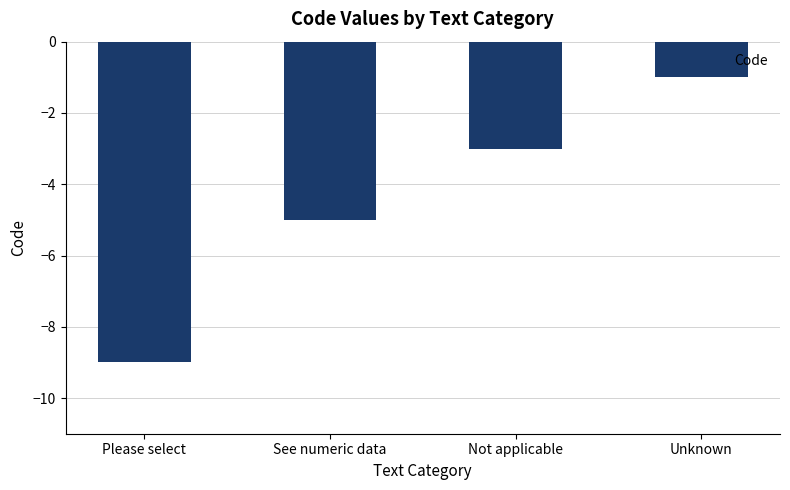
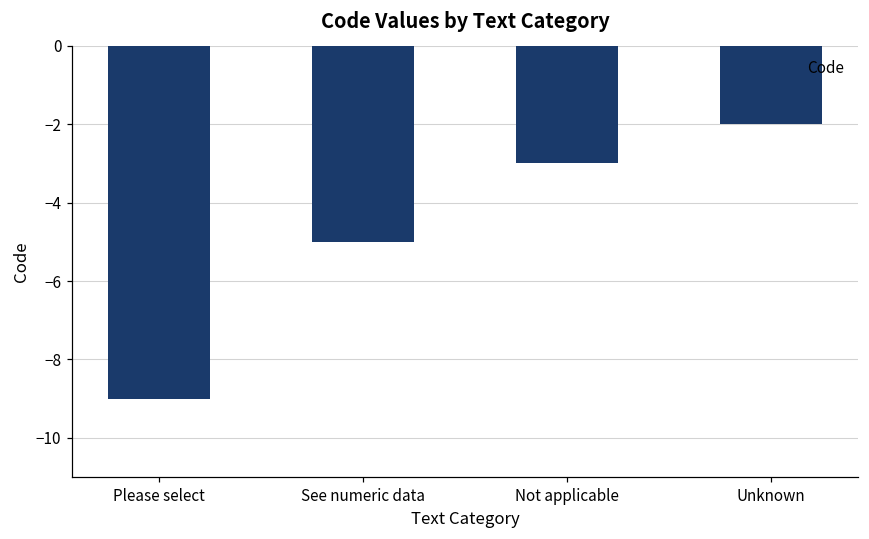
  {
    "Please select": -9,
    "See numeric data": -5,
    "Not applicable": -3,
-   "Unknown": -1
+   "Unknown": -2
  }
